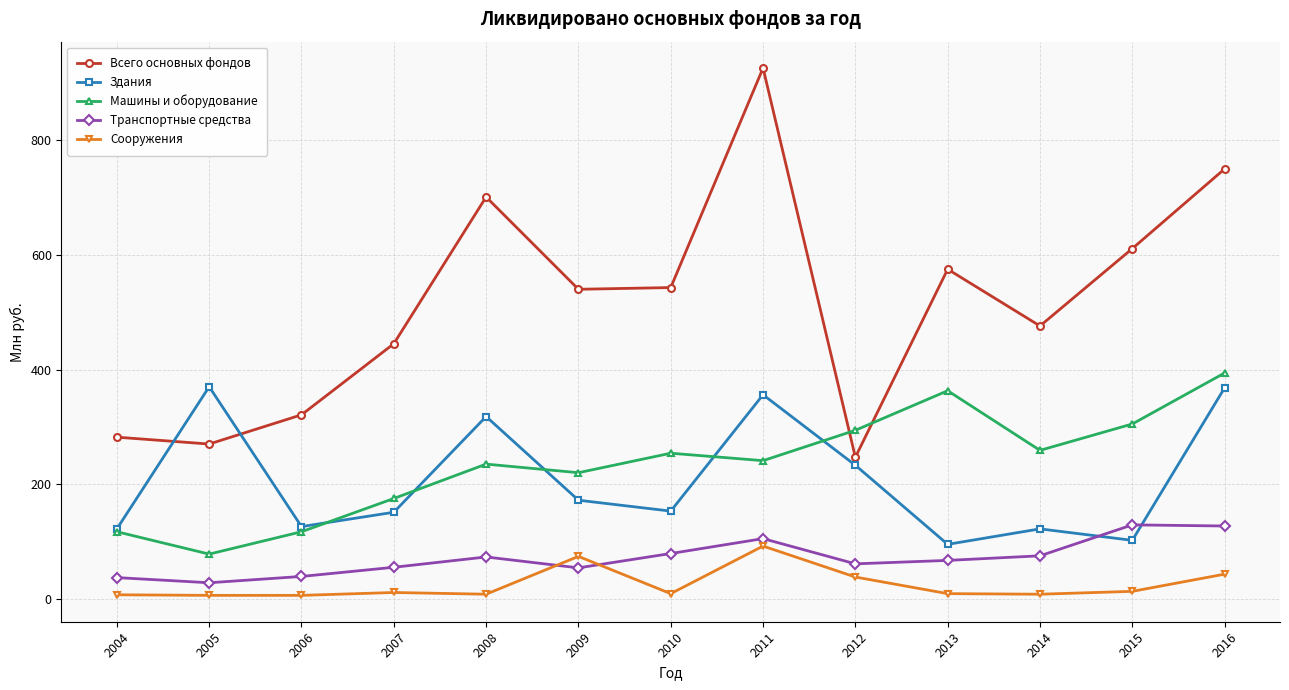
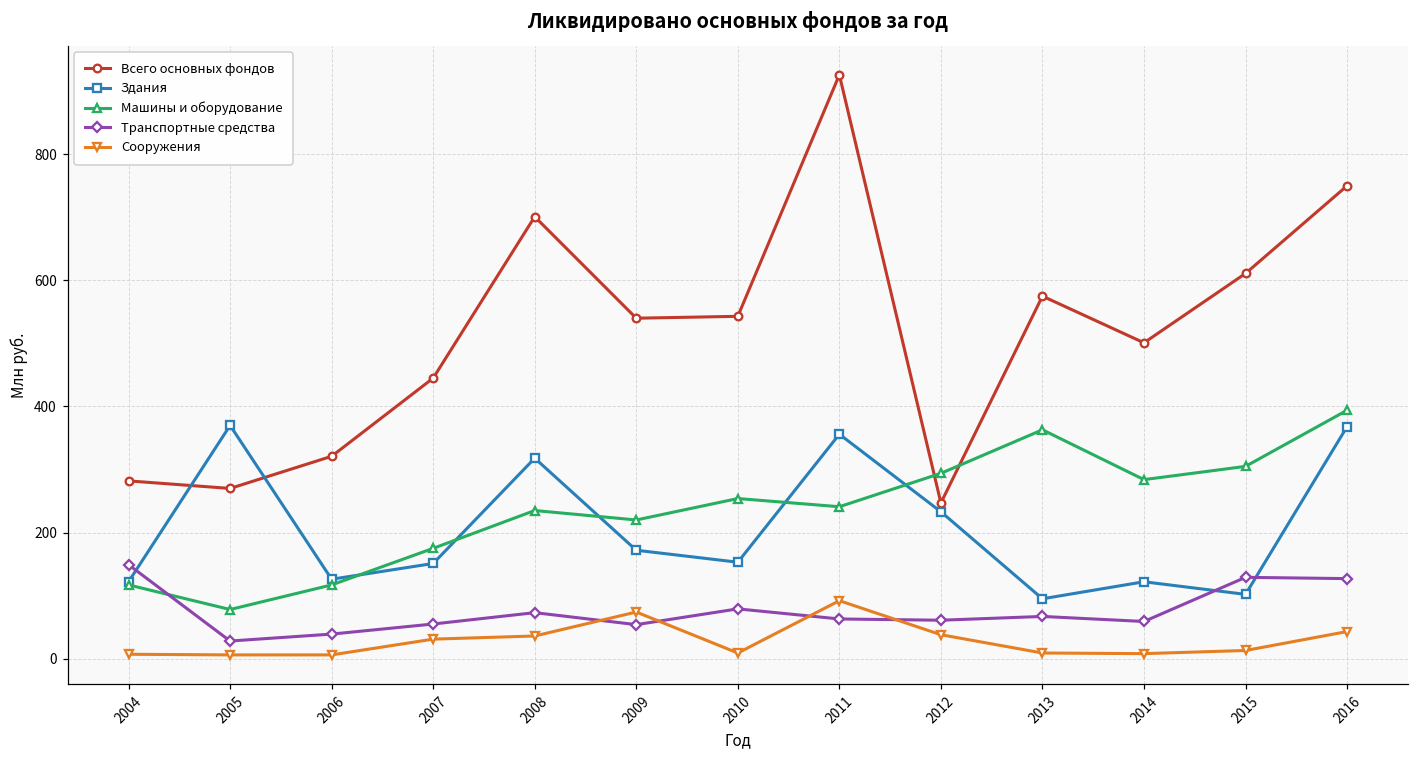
  {
    "Всего основных фондов": {
      "2004": 280,
      "2005": 270,
      "2006": 320,
      "2007": 450,
      "2008": 700,
      "2009": 540,
      "2010": 540,
      "2011": 930,
      "2012": 250,
      "2013": 580,
-     "2014": 480,
+     "2014": 500,
      "2015": 610,
      "2016": 750
    },
    "Здания": {
      "2004": 120,
      "2005": 370,
      "2006": 130,
      "2007": 150,
      "2008": 320,
      "2009": 170,
      "2010": 150,
      "2011": 360,
      "2012": 230,
      "2013": 100,
      "2014": 120,
      "2015": 100,
      "2016": 370
    },
    "Машины и оборудование": {
      "2004": 120,
      "2005": 80,
      "2006": 120,
      "2007": 180,
      "2008": 240,
      "2009": 220,
      "2010": 250,
      "2011": 240,
      "2012": 290,
      "2013": 360,
-     "2014": 260,
+     "2014": 280,
      "2015": 310,
      "2016": 390
    },
    "Транспортные средства": {
-     "2004": 40,
+     "2004": 150,
      "2005": 30,
      "2006": 40,
      "2007": 60,
      "2008": 70,
      "2009": 50,
      "2010": 80,
-     "2011": 110,
+     "2011": 60,
      "2012": 60,
      "2013": 70,
-     "2014": 80,
+     "2014": 60,
      "2015": 130,
      "2016": 130
    },
    "Сооружения": {
      "2004": 10,
      "2005": 10,
      "2006": 10,
-     "2007": 10,
-     "2008": 10,
+     "2007": 30,
+     "2008": 40,
      "2009": 70,
      "2010": 10,
      "2011": 90,
      "2012": 40,
      "2013": 10,
      "2014": 10,
      "2015": 10,
      "2016": 40
    }
  }
